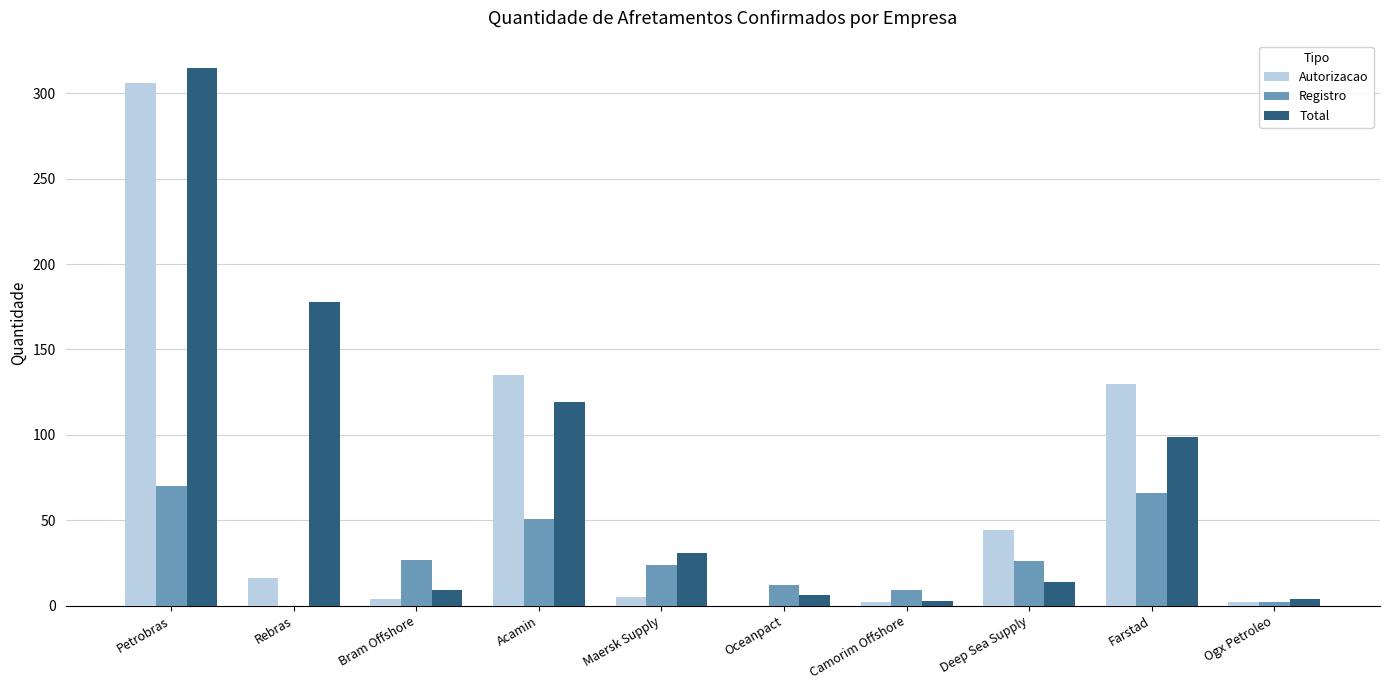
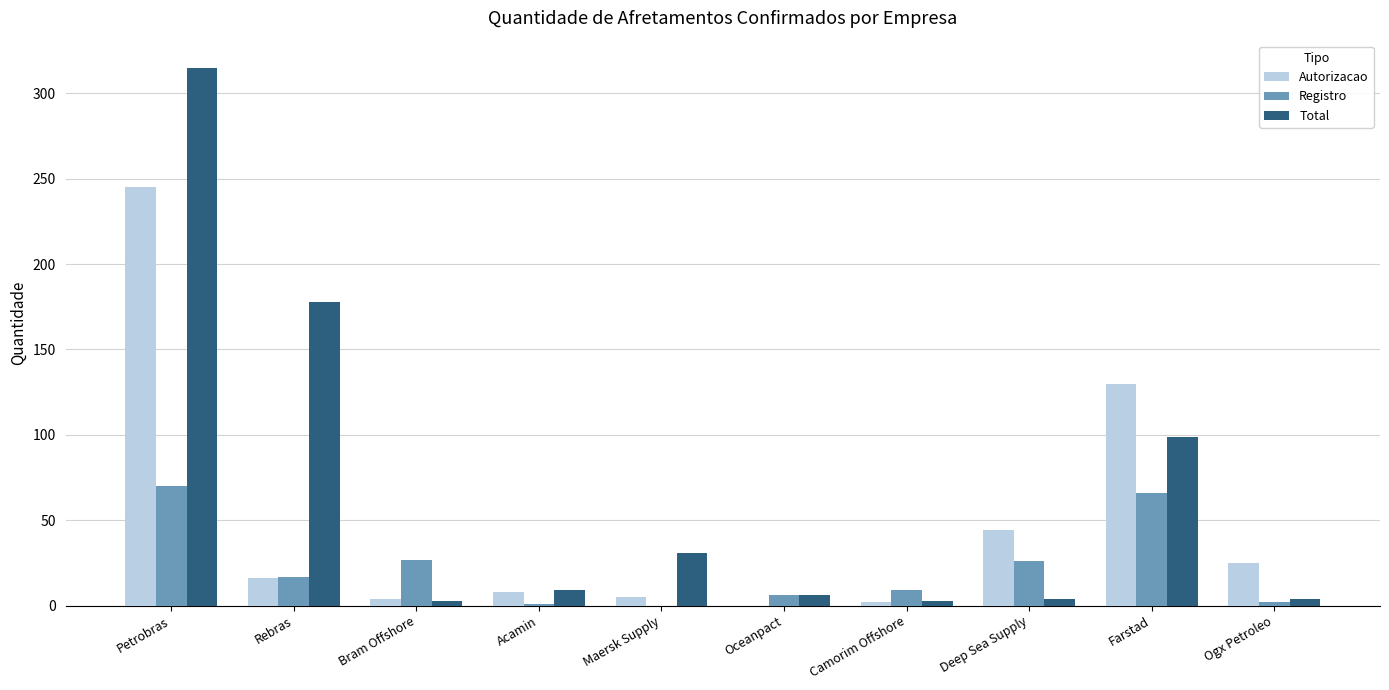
  {
    "Autorizacao": {
-     "Petrobras": 306,
+     "Petrobras": 245,
      "Rebras": 16,
      "Bram Offshore": 4,
-     "Acamin": 135,
+     "Acamin": 8,
      "Maersk Supply": 5,
      "Oceanpact": 0,
      "Camorim Offshore": 2,
      "Deep Sea Supply": 44,
      "Farstad": 130,
-     "Ogx Petroleo": 2
+     "Ogx Petroleo": 25
    },
    "Registro": {
      "Petrobras": 70,
-     "Rebras": 0,
+     "Rebras": 17,
      "Bram Offshore": 27,
-     "Acamin": 51,
-     "Maersk Supply": 24,
-     "Oceanpact": 12,
+     "Acamin": 1,
+     "Maersk Supply": 0,
+     "Oceanpact": 6,
      "Camorim Offshore": 9,
      "Deep Sea Supply": 26,
      "Farstad": 66,
      "Ogx Petroleo": 2
    },
    "Total": {
      "Petrobras": 315,
      "Rebras": 178,
-     "Bram Offshore": 9,
-     "Acamin": 119,
+     "Bram Offshore": 3,
+     "Acamin": 9,
      "Maersk Supply": 31,
      "Oceanpact": 6,
      "Camorim Offshore": 3,
-     "Deep Sea Supply": 14,
+     "Deep Sea Supply": 4,
      "Farstad": 99,
      "Ogx Petroleo": 4
    }
  }
